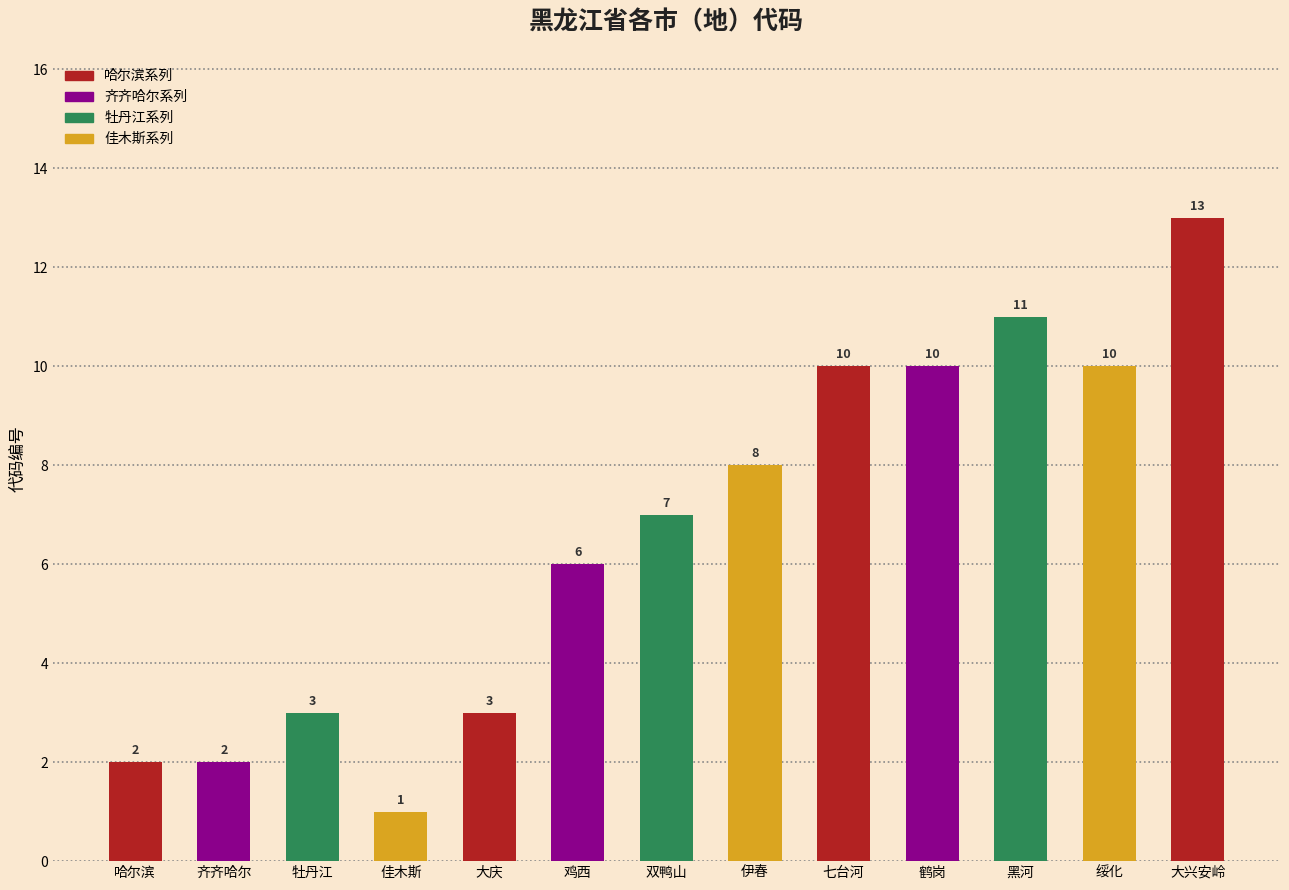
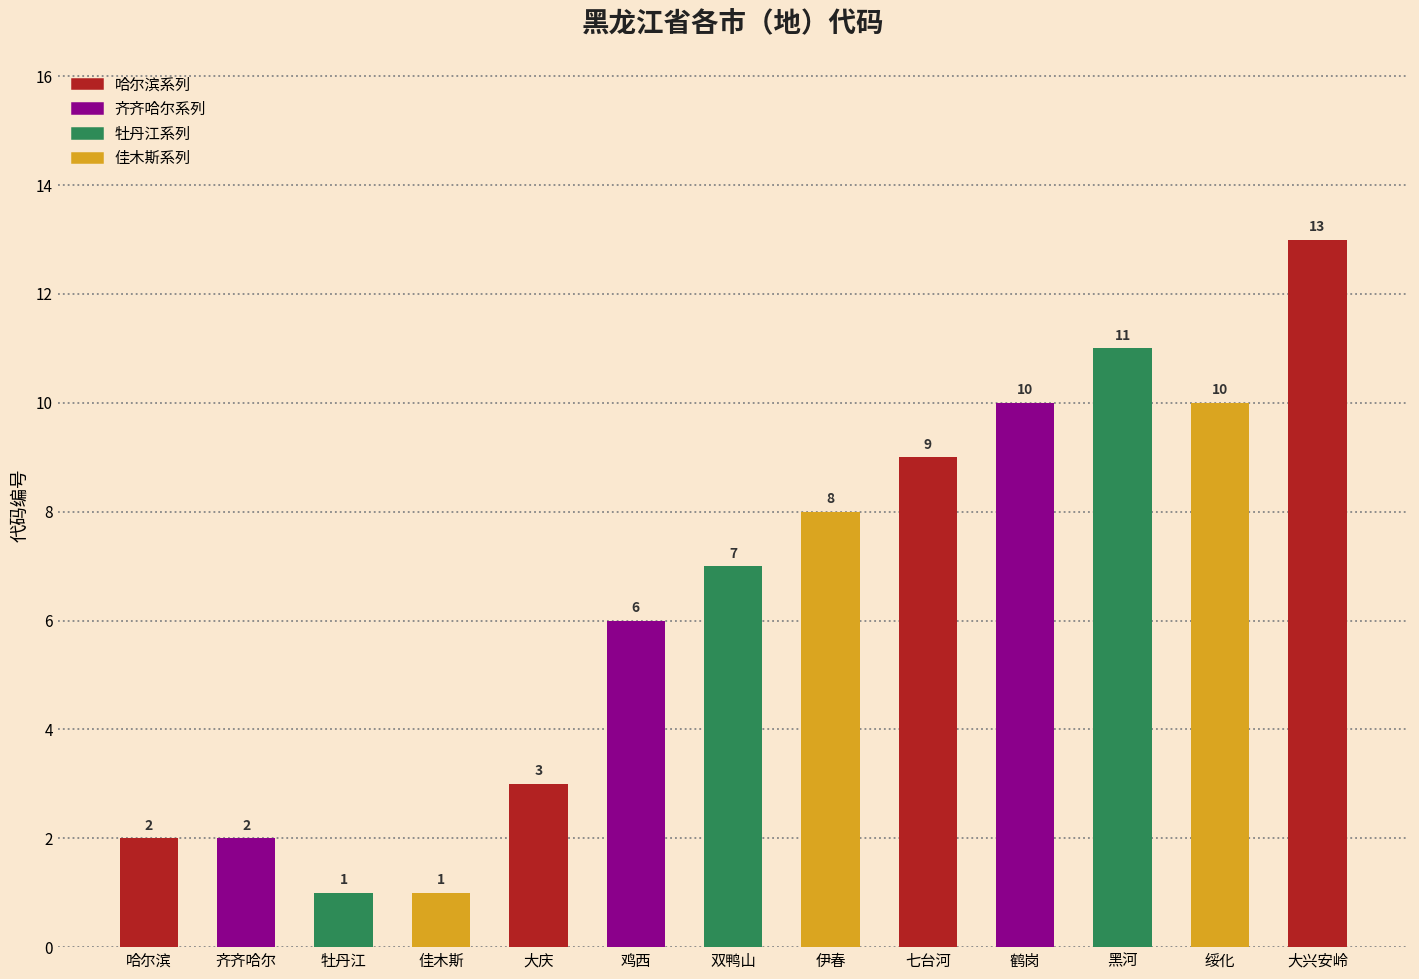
  {
    "哈尔滨": 2,
    "齐齐哈尔": 2,
-   "牡丹江": 3,
+   "牡丹江": 1,
    "佳木斯": 1,
    "大庆": 3,
    "鸡西": 6,
    "双鸭山": 7,
    "伊春": 8,
-   "七台河": 10,
+   "七台河": 9,
    "鹤岗": 10,
    "黑河": 11,
    "绥化": 10,
    "大兴安岭": 13
  }
